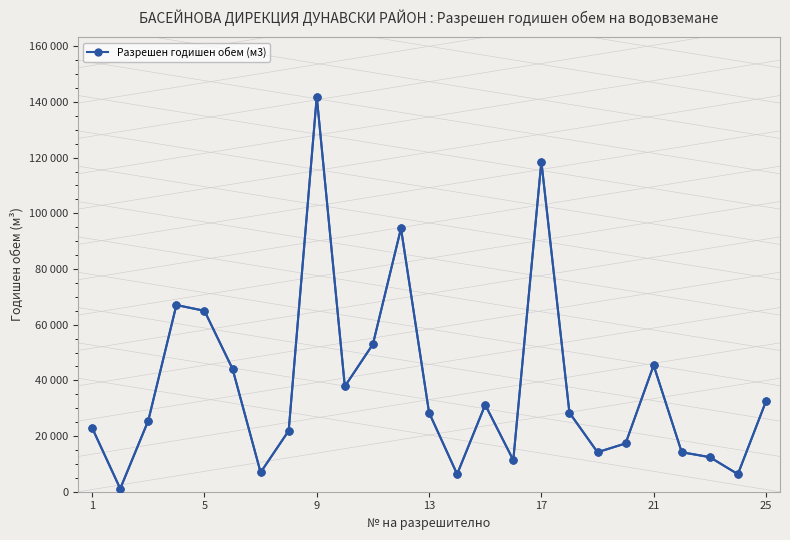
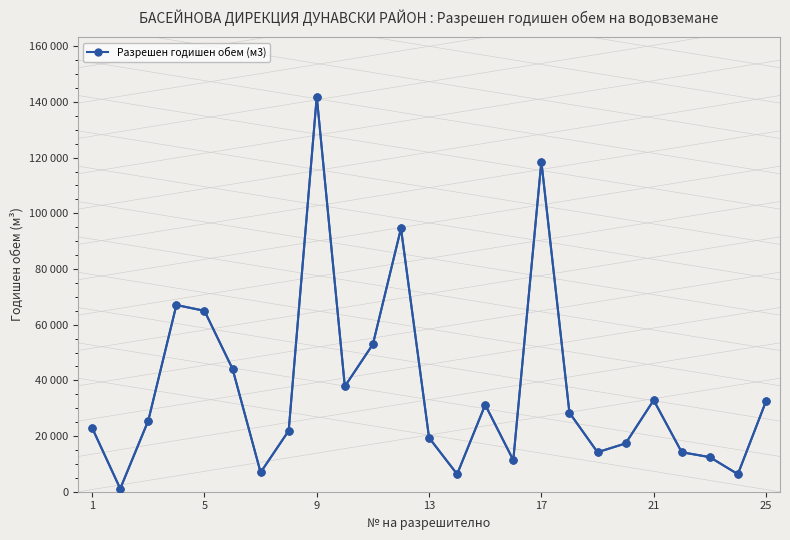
  {
    "Разрешен годишен обем (м3)": {
      "1": 23000,
      "5": 65000,
      "9": 142000,
-     "13": 28000,
+     "13": 19000,
      "17": 119000,
-     "21": 45000,
+     "21": 33000,
      "25": 32000
    }
  }
